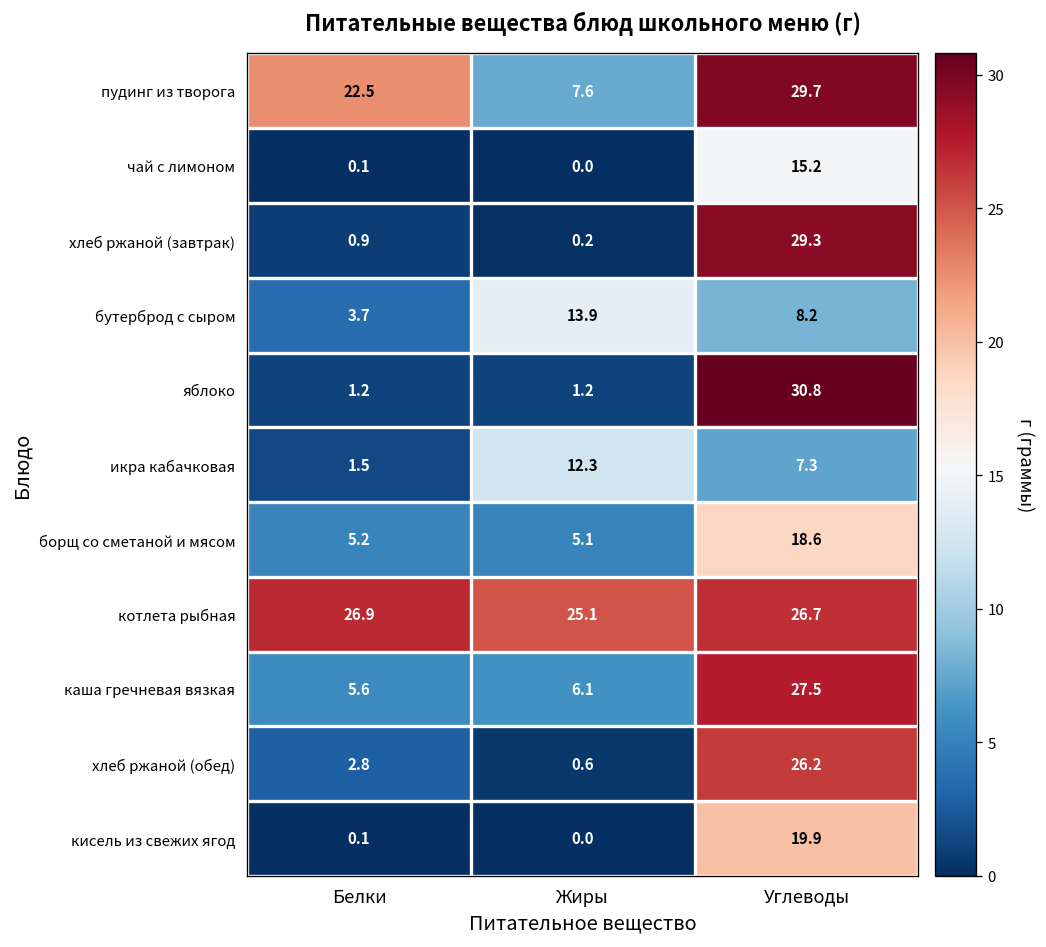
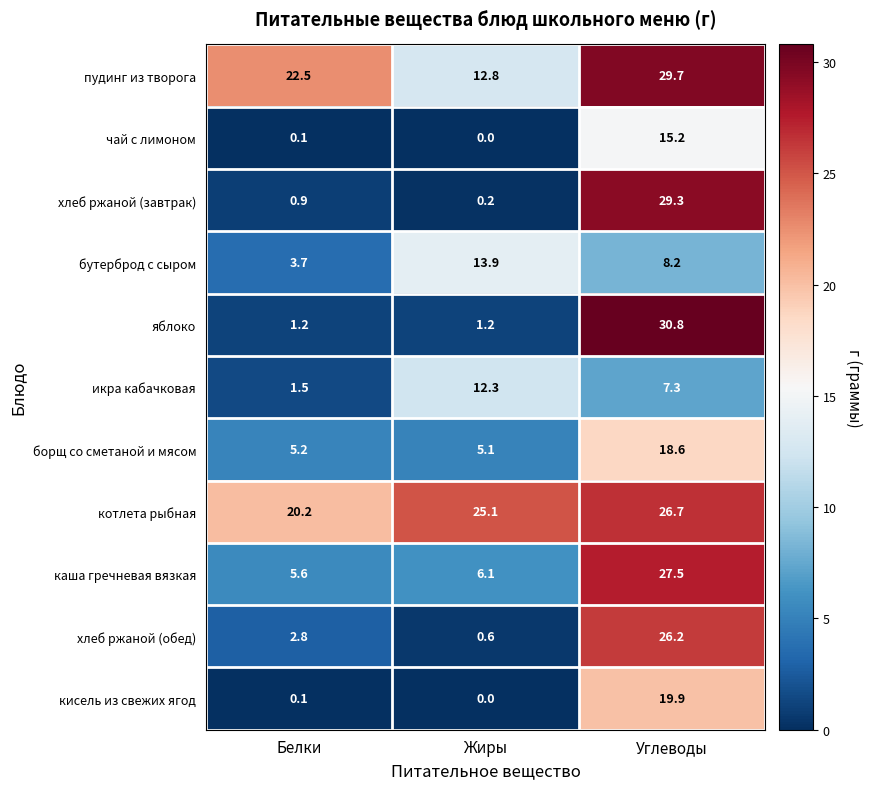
  {
    "пудинг из творога": {
      "Белки": 22.5,
-     "Жиры": 7.6,
+     "Жиры": 12.8,
      "Углеводы": 29.7
    },
    "чай с лимоном": {
      "Белки": 0.1,
      "Жиры": 0.0,
      "Углеводы": 15.2
    },
    "хлеб ржаной (завтрак)": {
      "Белки": 0.9,
      "Жиры": 0.2,
      "Углеводы": 29.3
    },
    "бутерброд с сыром": {
      "Белки": 3.7,
      "Жиры": 13.9,
      "Углеводы": 8.2
    },
    "яблоко": {
      "Белки": 1.2,
      "Жиры": 1.2,
      "Углеводы": 30.8
    },
    "икра кабачковая": {
      "Белки": 1.5,
      "Жиры": 12.3,
      "Углеводы": 7.3
    },
    "борщ со сметаной и мясом": {
      "Белки": 5.2,
      "Жиры": 5.1,
      "Углеводы": 18.6
    },
    "котлета рыбная": {
-     "Белки": 26.9,
+     "Белки": 20.2,
      "Жиры": 25.1,
      "Углеводы": 26.7
    },
    "каша гречневая вязкая": {
      "Белки": 5.6,
      "Жиры": 6.1,
      "Углеводы": 27.5
    },
    "хлеб ржаной (обед)": {
      "Белки": 2.8,
      "Жиры": 0.6,
      "Углеводы": 26.2
    },
    "кисель из свежих ягод": {
      "Белки": 0.1,
      "Жиры": 0.0,
      "Углеводы": 19.9
    }
  }
